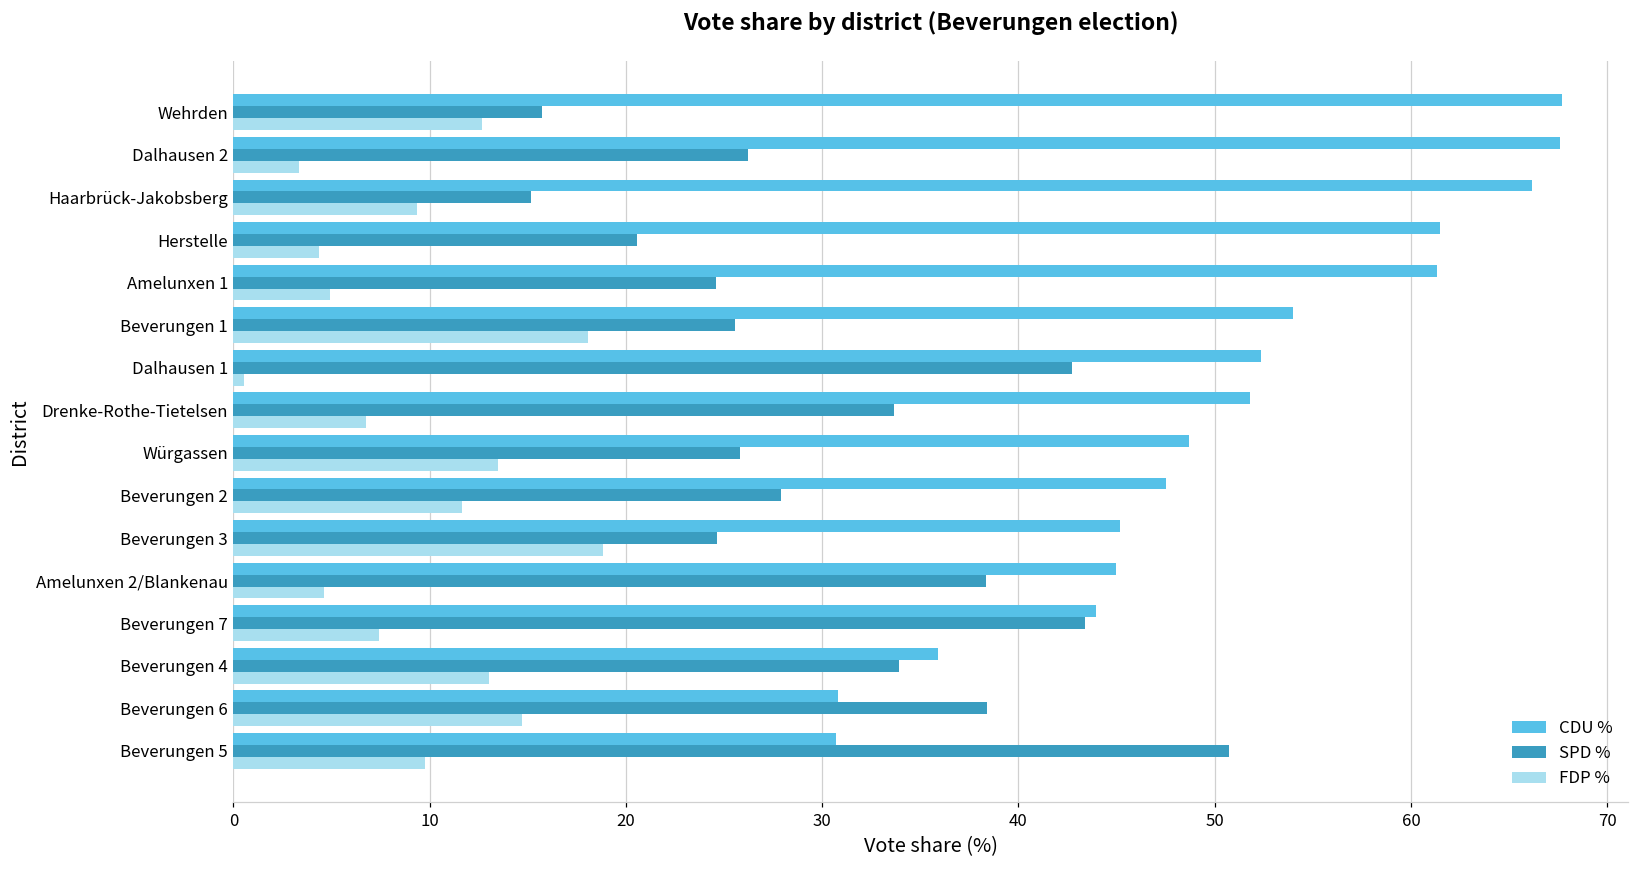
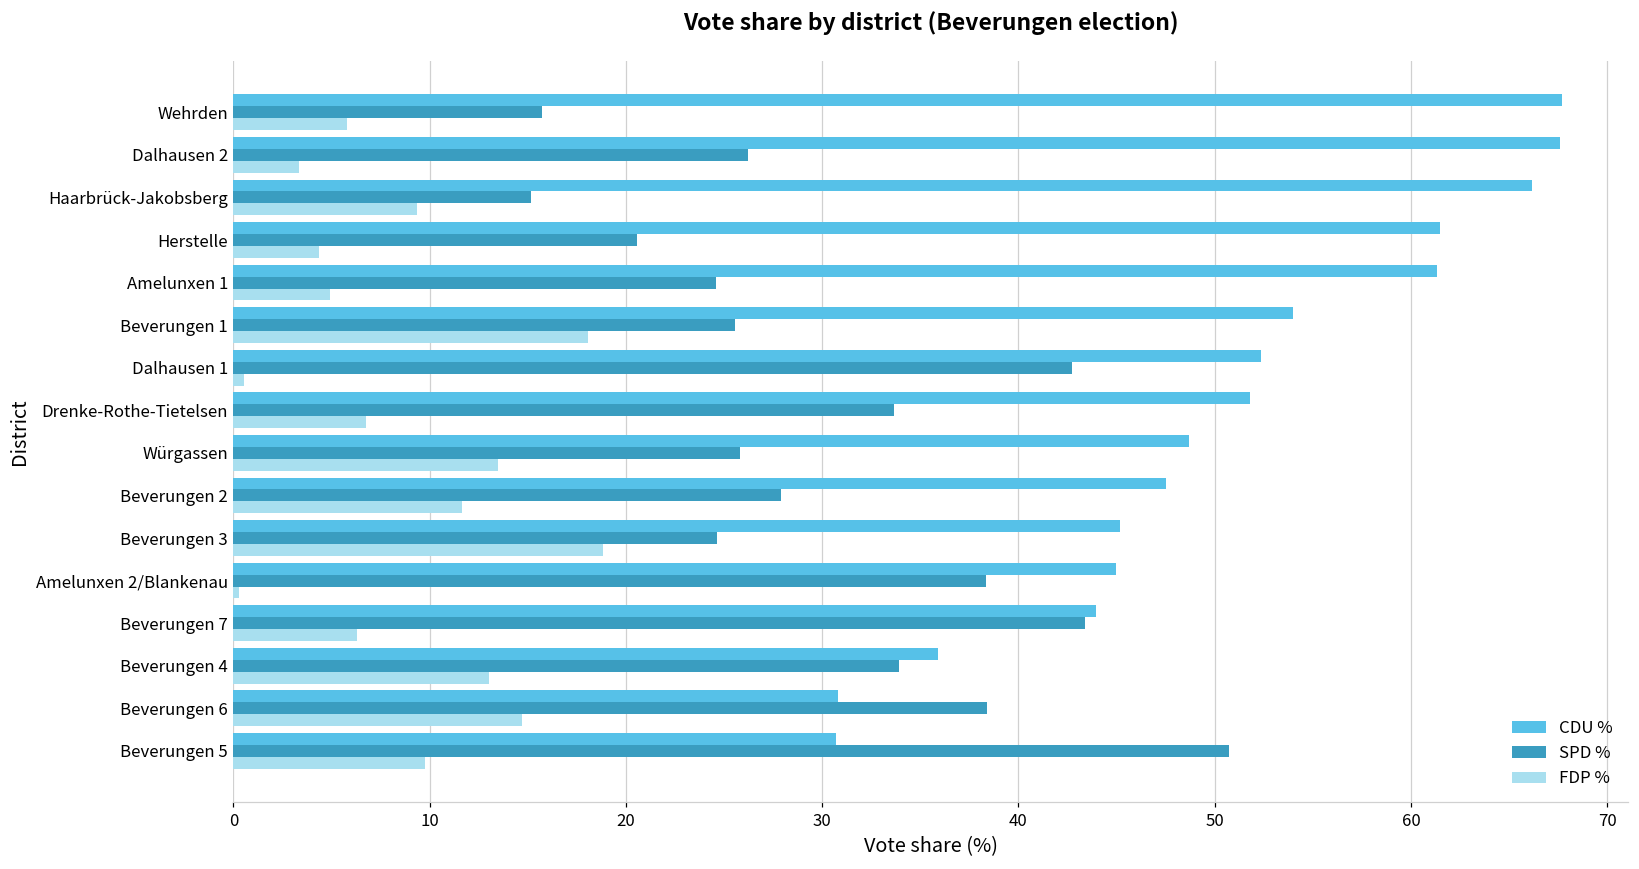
  {
    "CDU %": {
      "Wehrden": 67.7,
      "Dalhausen 2": 67.6,
      "Haarbrück-Jakobsberg": 66.2,
      "Herstelle": 61.5,
      "Amelunxen 1": 61.3,
      "Beverungen 1": 54.0,
      "Dalhausen 1": 52.4,
      "Drenke-Rothe-Tietelsen": 51.8,
      "Würgassen": 48.7,
      "Beverungen 2": 47.5,
      "Beverungen 3": 45.2,
      "Amelunxen 2/Blankenau": 45.0,
      "Beverungen 7": 44.0,
      "Beverungen 4": 35.9,
      "Beverungen 6": 30.8,
      "Beverungen 5": 30.7
    },
    "SPD %": {
      "Wehrden": 15.7,
      "Dalhausen 2": 26.2,
      "Haarbrück-Jakobsberg": 15.2,
      "Herstelle": 20.6,
      "Amelunxen 1": 24.6,
      "Beverungen 1": 25.6,
      "Dalhausen 1": 42.7,
      "Drenke-Rothe-Tietelsen": 33.7,
      "Würgassen": 25.8,
      "Beverungen 2": 27.9,
      "Beverungen 3": 24.6,
      "Amelunxen 2/Blankenau": 38.3,
      "Beverungen 7": 43.4,
      "Beverungen 4": 33.9,
      "Beverungen 6": 38.4,
      "Beverungen 5": 50.7
    },
    "FDP %": {
-     "Wehrden": 12.7,
+     "Wehrden": 5.8,
      "Dalhausen 2": 3.4,
      "Haarbrück-Jakobsberg": 9.3,
      "Herstelle": 4.4,
      "Amelunxen 1": 4.9,
      "Beverungen 1": 18.1,
      "Dalhausen 1": 0.5,
      "Drenke-Rothe-Tietelsen": 6.8,
      "Würgassen": 13.5,
      "Beverungen 2": 11.6,
      "Beverungen 3": 18.8,
-     "Amelunxen 2/Blankenau": 4.6,
-     "Beverungen 7": 7.4,
+     "Amelunxen 2/Blankenau": 0.3,
+     "Beverungen 7": 6.3,
      "Beverungen 4": 13.0,
      "Beverungen 6": 14.7,
      "Beverungen 5": 9.8
    }
  }
